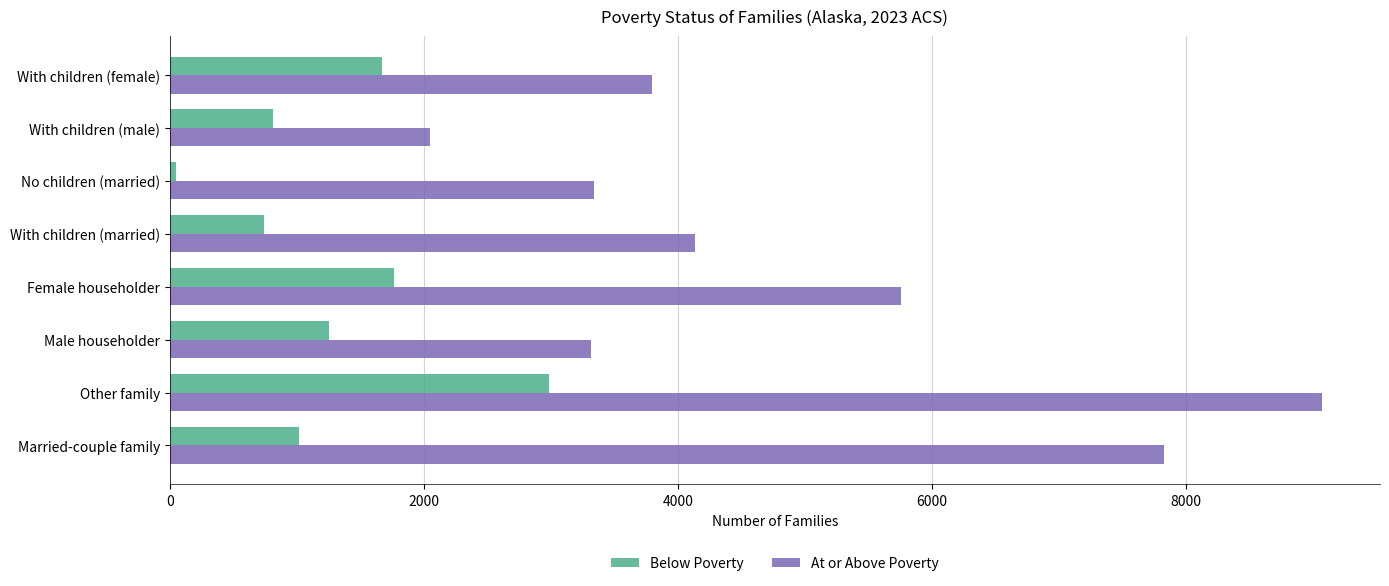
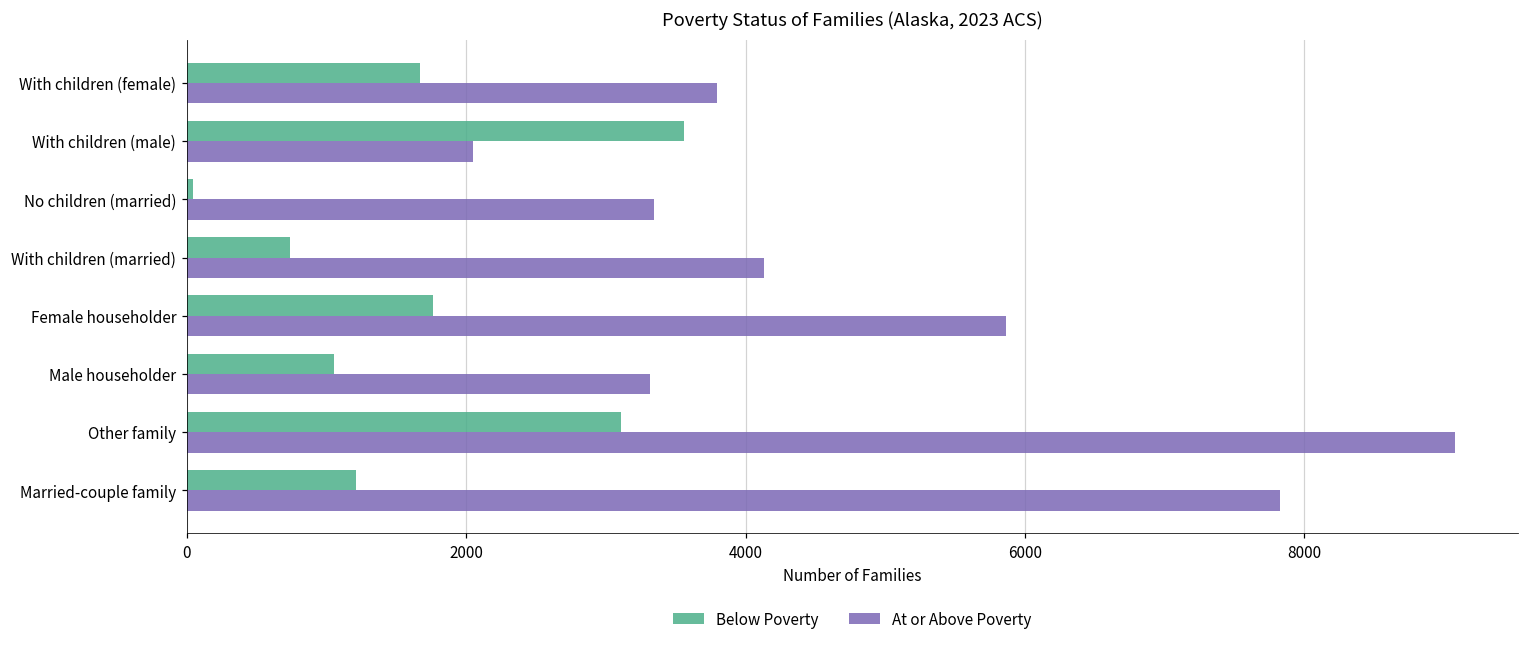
  {
    "Below Poverty": {
      "With children (female)": 1670,
-     "With children (male)": 810,
+     "With children (male)": 3560,
      "No children (married)": 50,
      "With children (married)": 740,
      "Female householder": 1760,
-     "Male householder": 1260,
-     "Other family": 2990,
-     "Married-couple family": 1010
+     "Male householder": 1060,
+     "Other family": 3110,
+     "Married-couple family": 1210
    },
    "At or Above Poverty": {
      "With children (female)": 3800,
      "With children (male)": 2050,
      "No children (married)": 3340,
      "With children (married)": 4140,
-     "Female householder": 5760,
+     "Female householder": 5870,
      "Male householder": 3320,
      "Other family": 9080,
      "Married-couple family": 7830
    }
  }
